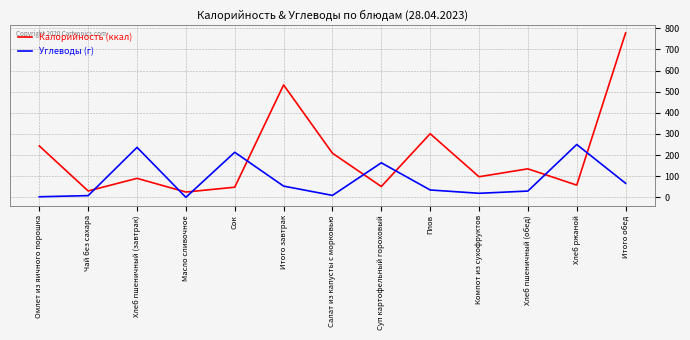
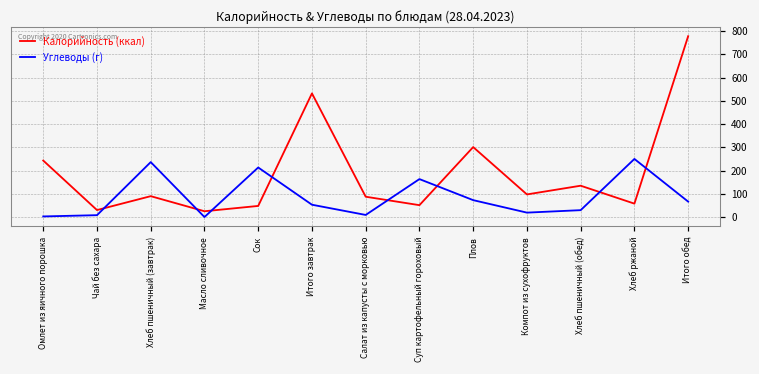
  {
    "Калорийность (ккал)": {
      "Омлет из яичного порошка": 240,
      "Чай без сахара": 30,
      "Хлеб пшеничный (завтрак)": 90,
      "Масло сливочное": 20,
      "Сок": 50,
      "Итого завтрак": 530,
-     "Салат из капусты с морковью": 210,
+     "Салат из капусты с морковью": 90,
      "Суп картофельный гороховый": 50,
      "Плов": 300,
      "Компот из сухофруктов": 100,
      "Хлеб пшеничный (обед)": 130,
      "Хлеб ржаной": 60,
      "Итого обед": 780
    },
    "Углеводы (г)": {
      "Омлет из яичного порошка": 0,
      "Чай без сахара": 10,
      "Хлеб пшеничный (завтрак)": 240,
      "Масло сливочное": 0,
      "Сок": 210,
      "Итого завтрак": 50,
      "Салат из капусты с морковью": 10,
      "Суп картофельный гороховый": 160,
-     "Плов": 30,
+     "Плов": 70,
      "Компот из сухофруктов": 20,
      "Хлеб пшеничный (обед)": 30,
      "Хлеб ржаной": 250,
      "Итого обед": 70
    }
  }
